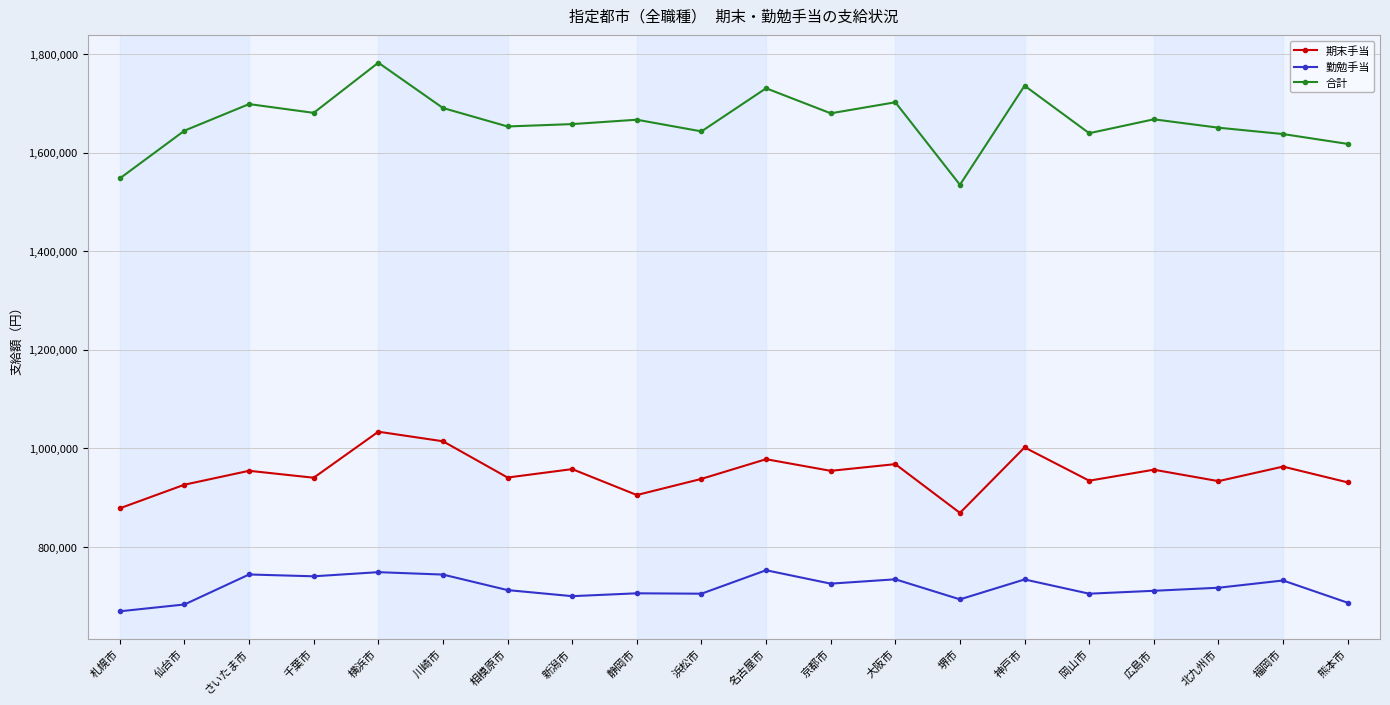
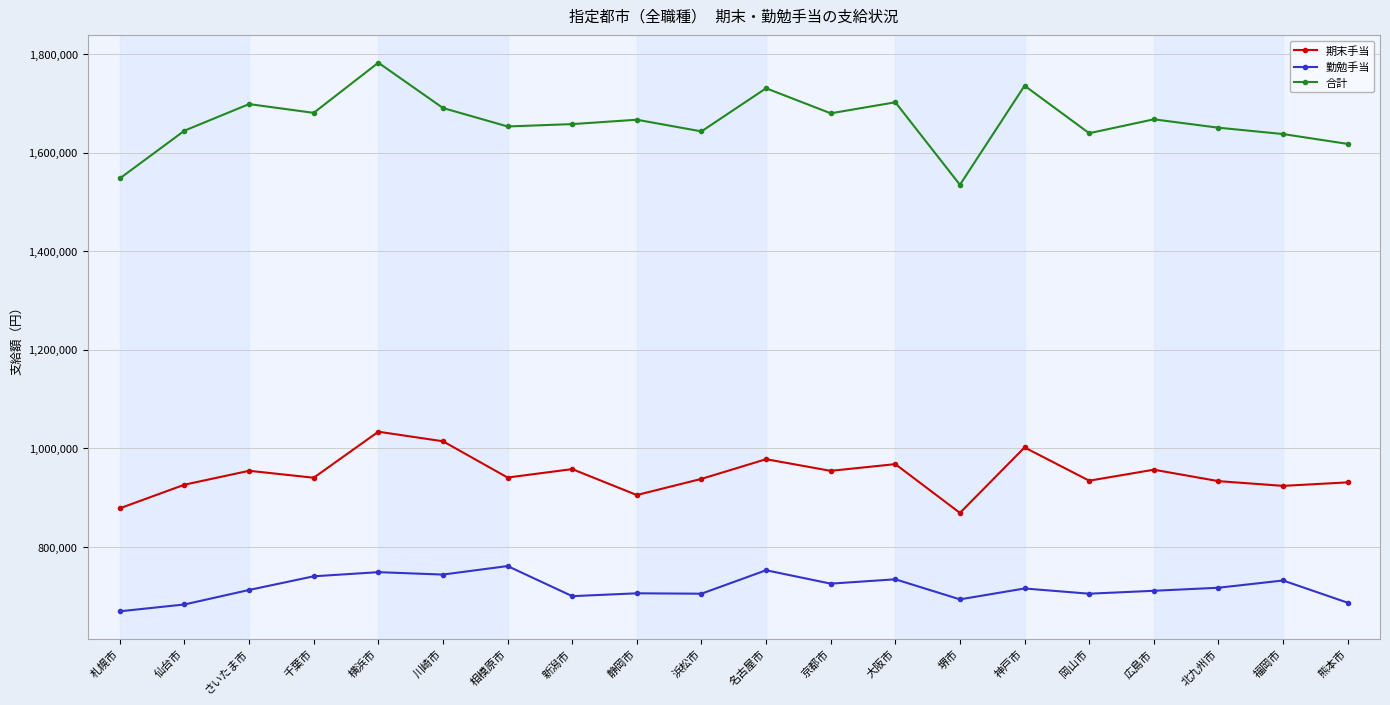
  {
    "期末手当": {
      "札幌市": "880,000",
      "仙台市": "930,000",
      "さいたま市": "950,000",
      "千葉市": "940,000",
      "横浜市": "1,030,000",
      "川崎市": "1,010,000",
      "相模原市": "940,000",
      "新潟市": "960,000",
      "静岡市": "910,000",
      "浜松市": "940,000",
      "名古屋市": "980,000",
      "京都市": "950,000",
      "大阪市": "970,000",
      "堺市": "870,000",
      "神戸市": "1,000,000",
      "岡山市": "930,000",
      "広島市": "960,000",
      "北九州市": "930,000",
-     "福岡市": "960,000",
+     "福岡市": "920,000",
      "熊本市": "930,000"
    },
    "勤勉手当": {
      "札幌市": "670,000",
      "仙台市": "680,000",
-     "さいたま市": "740,000",
+     "さいたま市": "710,000",
      "千葉市": "740,000",
      "横浜市": "750,000",
      "川崎市": "740,000",
-     "相模原市": "710,000",
+     "相模原市": "760,000",
      "新潟市": "700,000",
      "静岡市": "710,000",
      "浜松市": "710,000",
      "名古屋市": "750,000",
      "京都市": "730,000",
      "大阪市": "730,000",
      "堺市": "690,000",
-     "神戸市": "730,000",
+     "神戸市": "720,000",
      "岡山市": "710,000",
      "広島市": "710,000",
      "北九州市": "720,000",
      "福岡市": "730,000",
      "熊本市": "690,000"
    },
    "合計": {
      "札幌市": "1,550,000",
      "仙台市": "1,640,000",
      "さいたま市": "1,700,000",
      "千葉市": "1,680,000",
      "横浜市": "1,780,000",
      "川崎市": "1,690,000",
      "相模原市": "1,650,000",
      "新潟市": "1,660,000",
      "静岡市": "1,670,000",
      "浜松市": "1,640,000",
      "名古屋市": "1,730,000",
      "京都市": "1,680,000",
      "大阪市": "1,700,000",
      "堺市": "1,530,000",
      "神戸市": "1,740,000",
      "岡山市": "1,640,000",
      "広島市": "1,670,000",
      "北九州市": "1,650,000",
      "福岡市": "1,640,000",
      "熊本市": "1,620,000"
    }
  }
